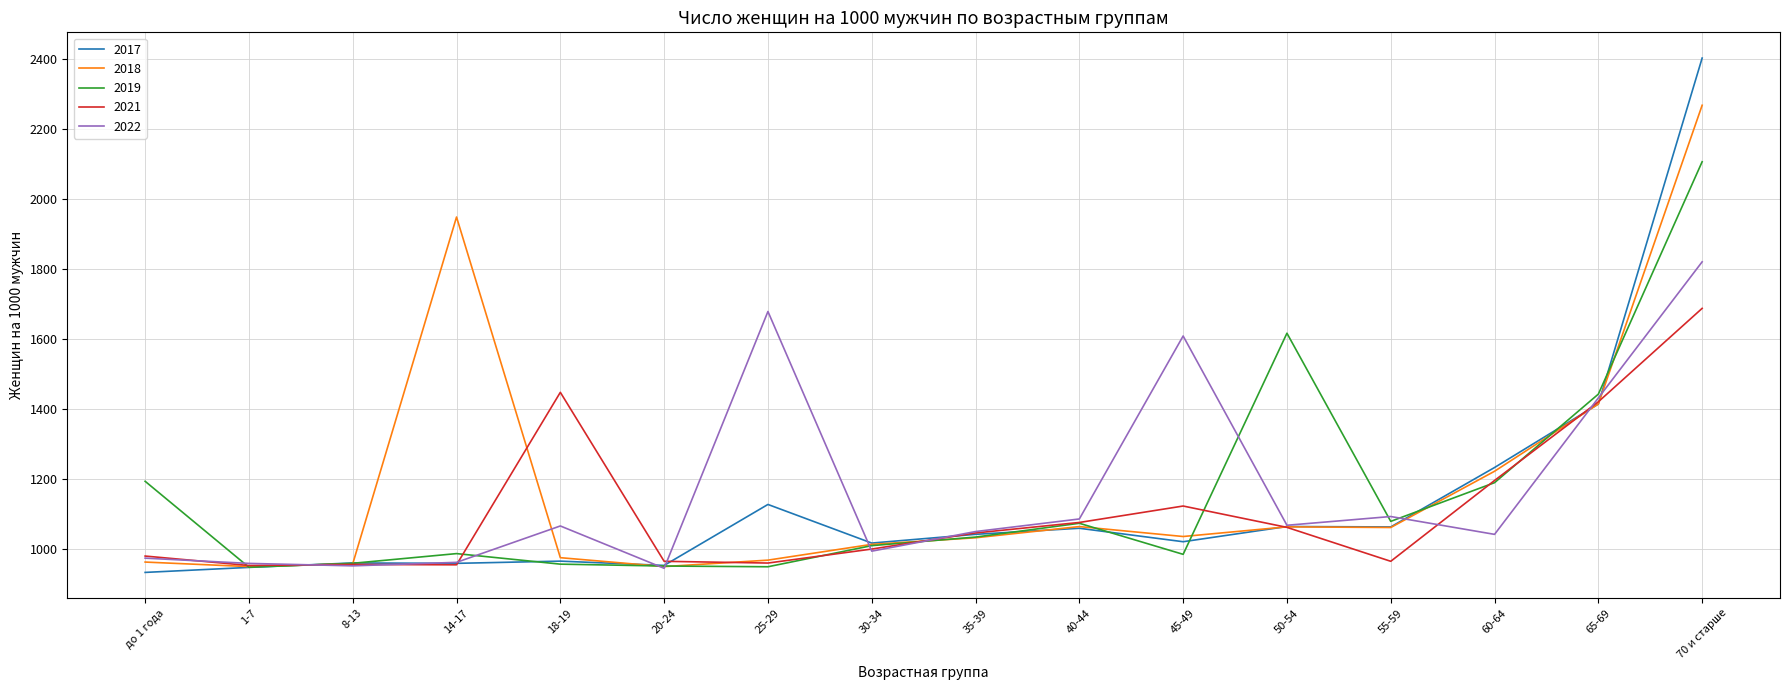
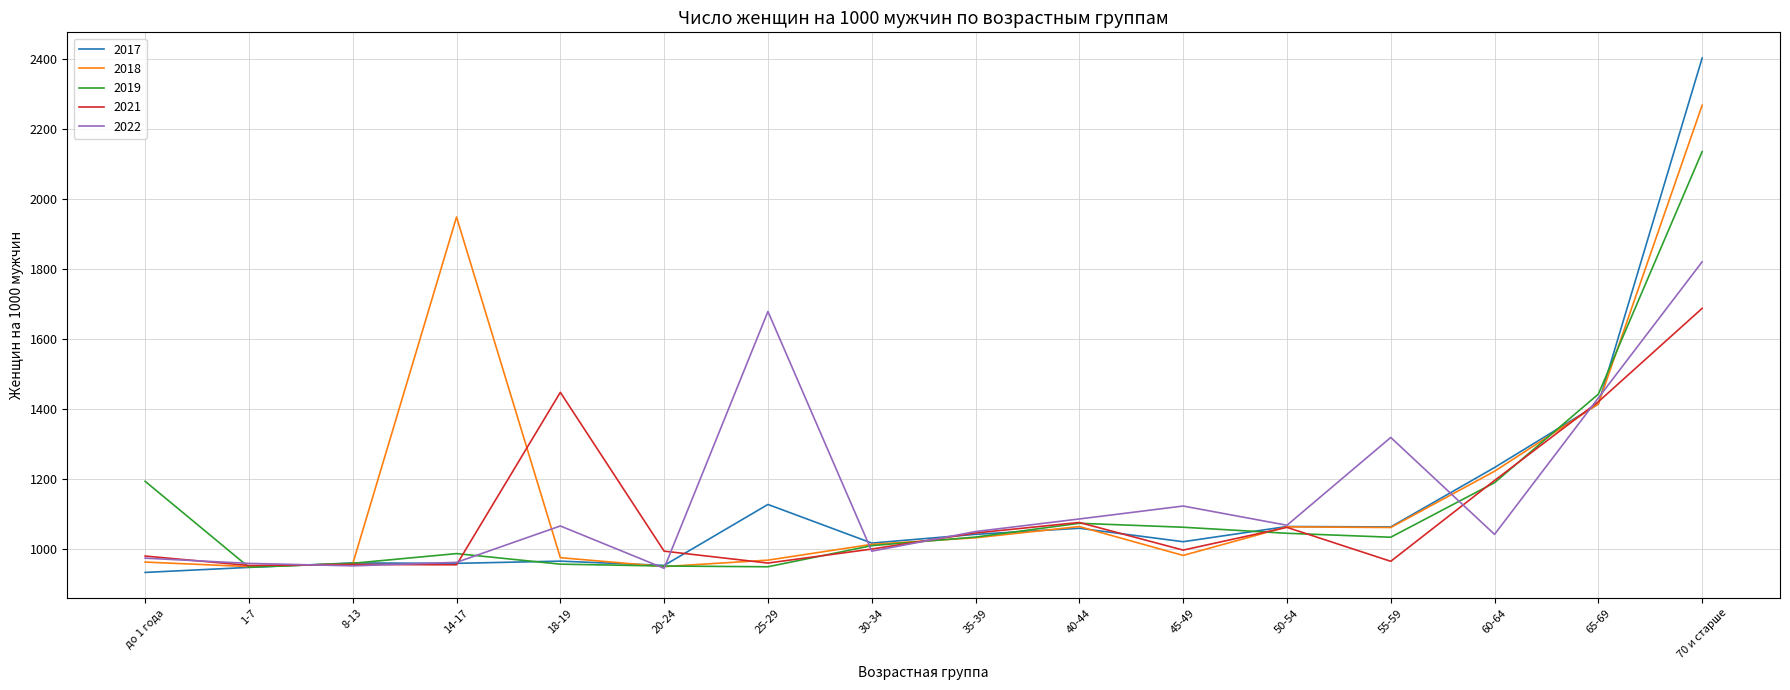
  {
    "2017": {
      "до 1 года": 930,
      "18-19": 970,
      "25-29": 1130,
      "45-49": 1020,
      "60-64": 1230,
      "70 и старше": 2400
    },
    "2018": {
      "до 1 года": 960,
      "14-17": 1950,
      "18-19": 980,
      "25-29": 970,
-     "45-49": 1040,
+     "45-49": 980,
      "60-64": 1220,
      "70 и старше": 2270
    },
    "2019": {
      "до 1 года": 1190,
      "14-17": 990,
      "18-19": 960,
      "25-29": 950,
-     "45-49": 980,
-     "50-54": 1620,
-     "55-59": 1080,
+     "45-49": 1060,
+     "50-54": 1050,
+     "55-59": 1030,
      "65-69": 1440,
-     "70 и старше": 2110
+     "70 и старше": 2140
    },
    "2021": {
      "18-19": 1450,
-     "20-24": 970,
+     "20-24": 990,
      "25-29": 960,
-     "45-49": 1120,
+     "45-49": 1000,
      "55-59": 970,
      "70 и старше": 1690
    },
    "2022": {
      "18-19": 1070,
      "25-29": 1680,
      "40-44": 1090,
-     "45-49": 1610,
-     "55-59": 1090,
+     "45-49": 1120,
+     "55-59": 1320,
      "60-64": 1040,
      "65-69": 1430,
      "70 и старше": 1820
    }
  }
